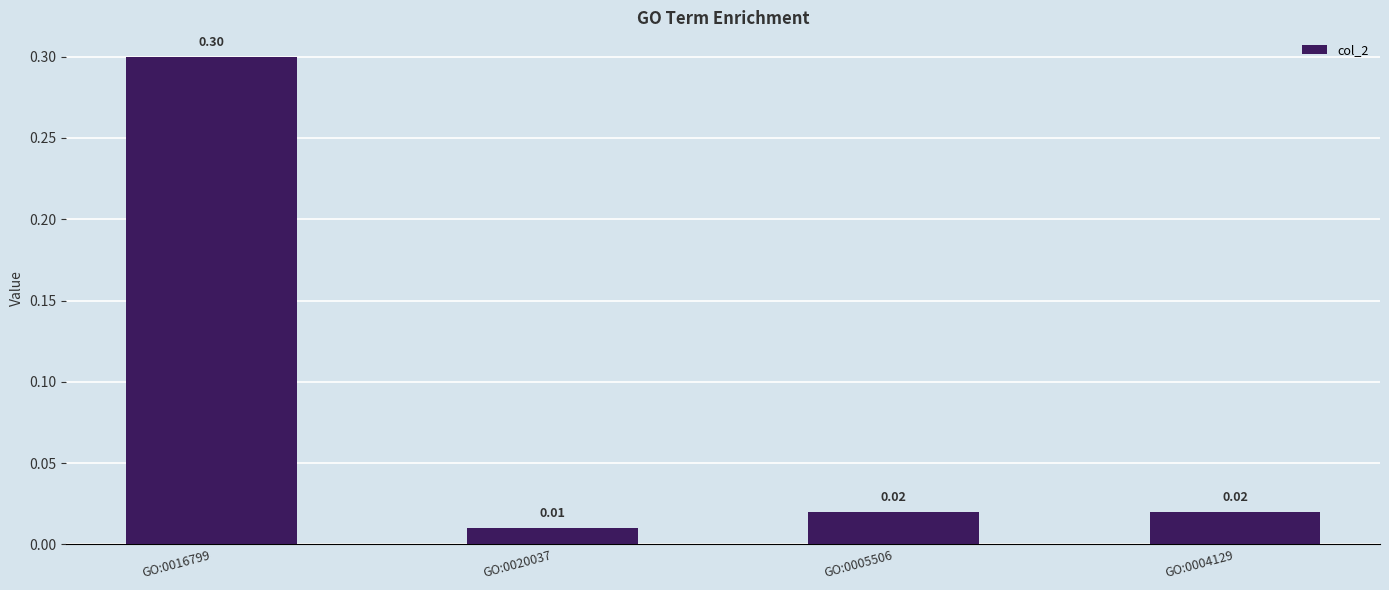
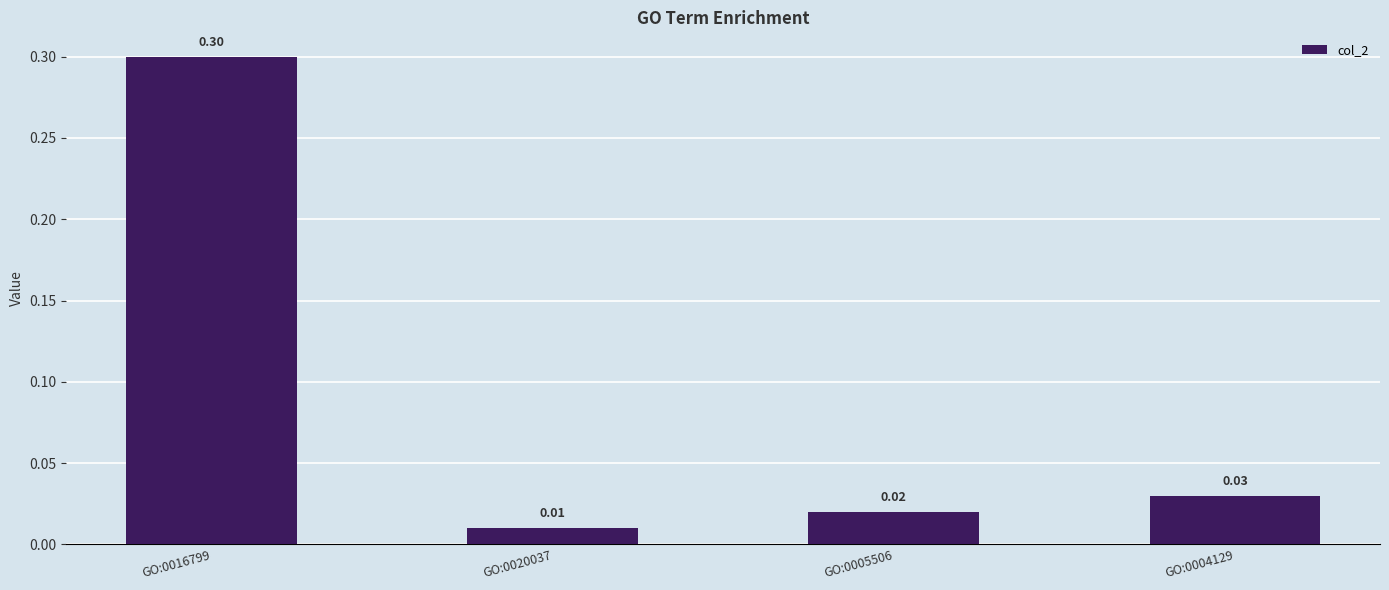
  {
    "GO:0016799": 0.30,
    "GO:0020037": 0.01,
    "GO:0005506": 0.02,
-   "GO:0004129": 0.02
+   "GO:0004129": 0.03
  }
